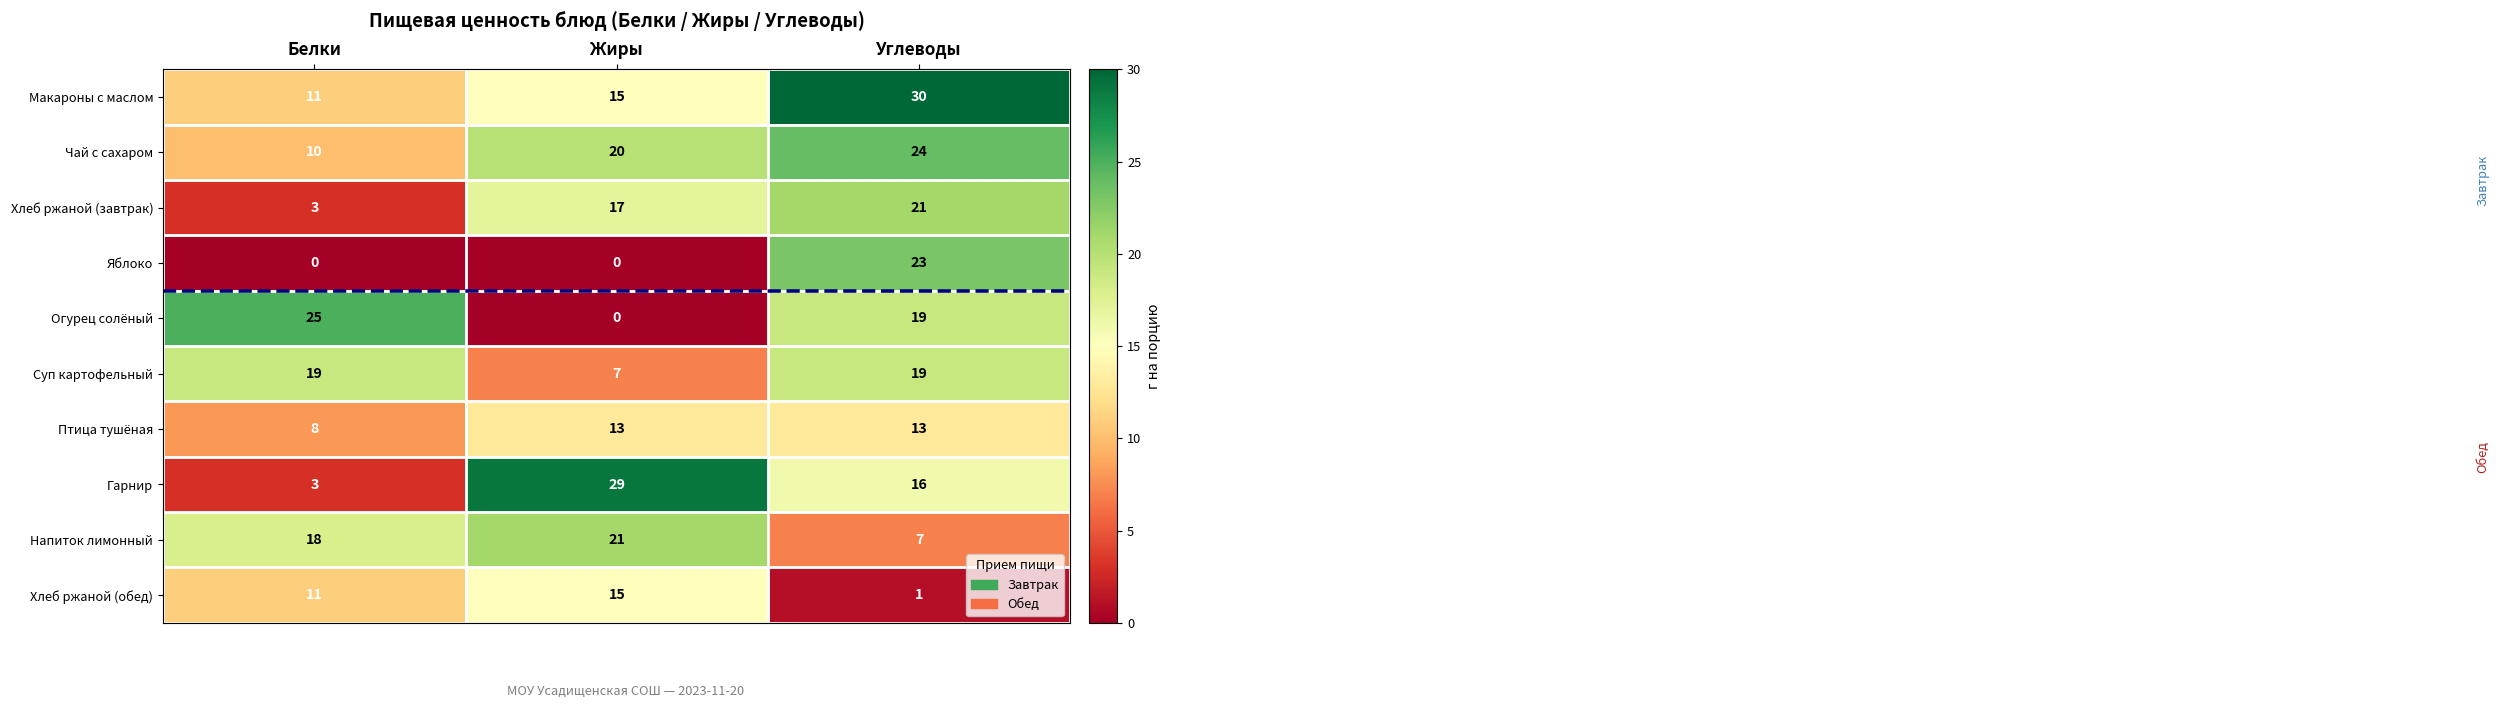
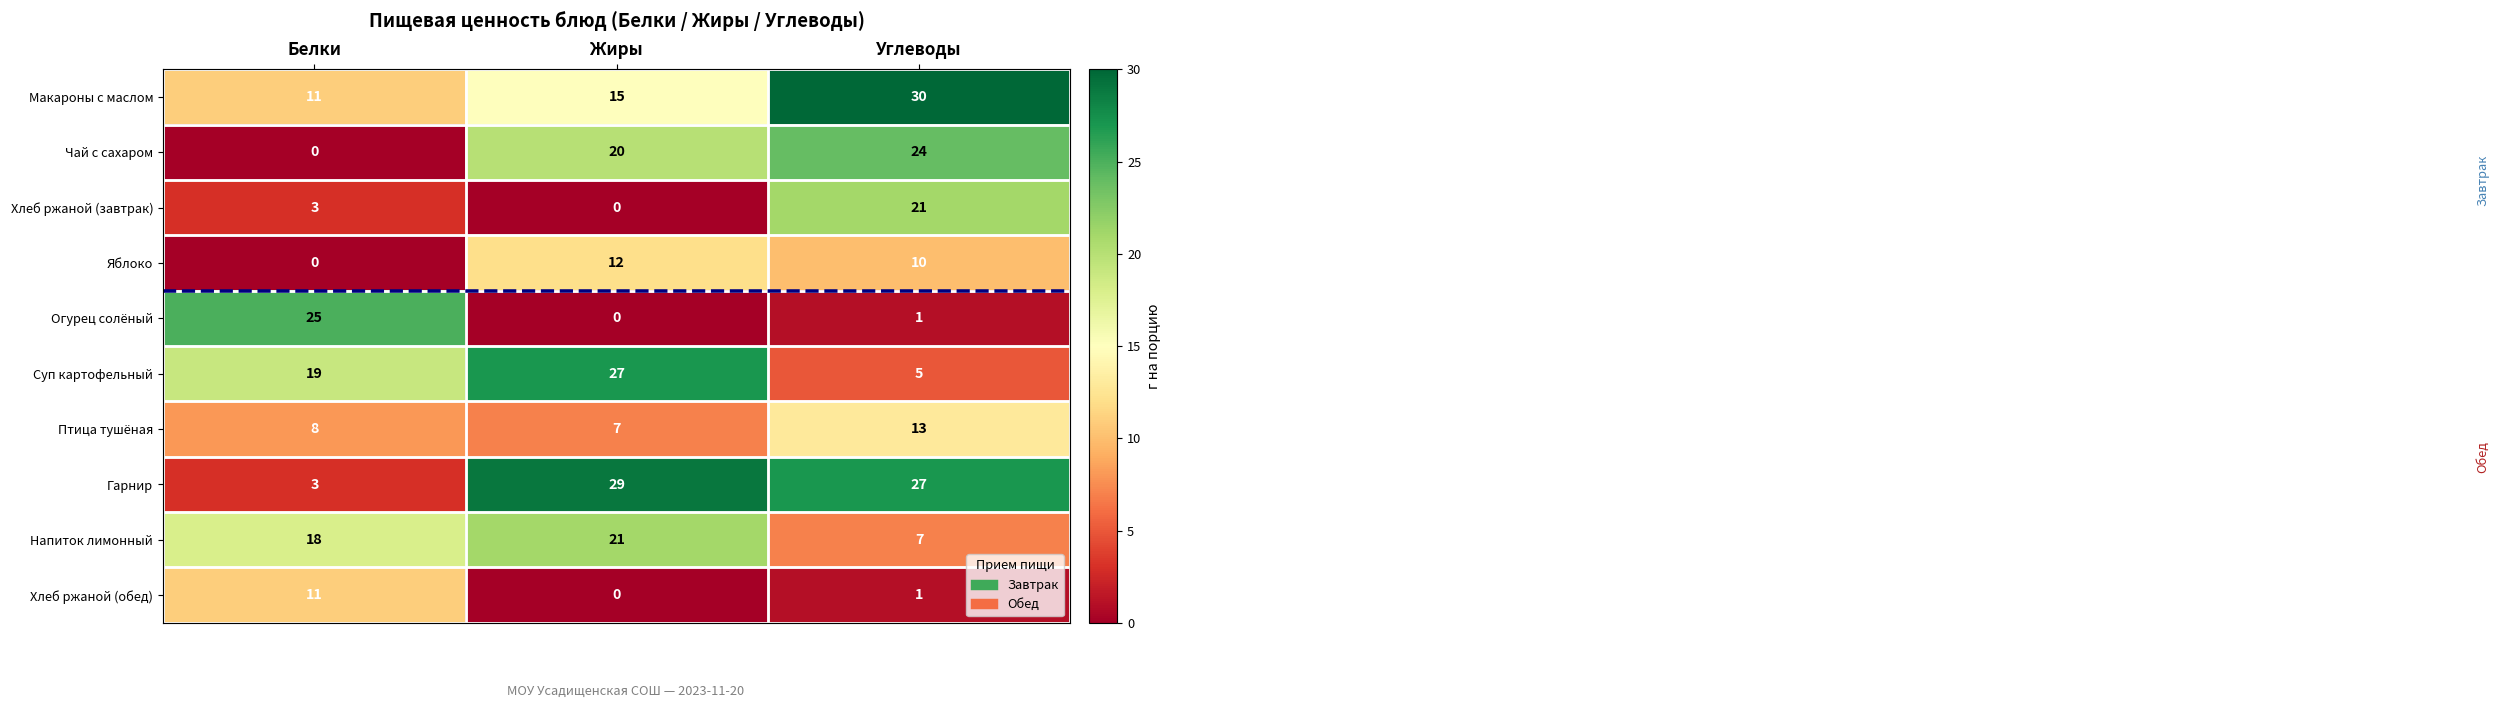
  {
    "Макароны с маслом": {
      "Белки": 11,
      "Жиры": 15,
      "Углеводы": 30
    },
    "Чай с сахаром": {
-     "Белки": 10,
+     "Белки": 0,
      "Жиры": 20,
      "Углеводы": 24
    },
    "Хлеб ржаной (завтрак)": {
      "Белки": 3,
-     "Жиры": 17,
+     "Жиры": 0,
      "Углеводы": 21
    },
    "Яблоко": {
      "Белки": 0,
-     "Жиры": 0,
-     "Углеводы": 23
+     "Жиры": 12,
+     "Углеводы": 10
    },
    "Огурец солёный": {
      "Белки": 25,
      "Жиры": 0,
-     "Углеводы": 19
+     "Углеводы": 1
    },
    "Суп картофельный": {
      "Белки": 19,
-     "Жиры": 7,
-     "Углеводы": 19
+     "Жиры": 27,
+     "Углеводы": 5
    },
    "Птица тушёная": {
      "Белки": 8,
-     "Жиры": 13,
+     "Жиры": 7,
      "Углеводы": 13
    },
    "Гарнир": {
      "Белки": 3,
      "Жиры": 29,
-     "Углеводы": 16
+     "Углеводы": 27
    },
    "Напиток лимонный": {
      "Белки": 18,
      "Жиры": 21,
      "Углеводы": 7
    },
    "Хлеб ржаной (обед)": {
      "Белки": 11,
-     "Жиры": 15,
+     "Жиры": 0,
      "Углеводы": 1
    }
  }
